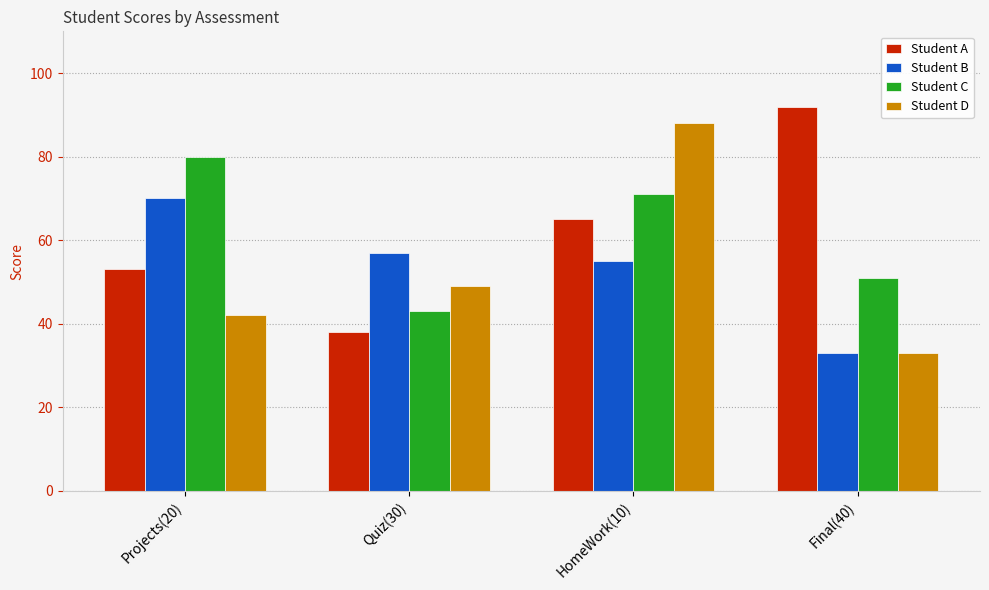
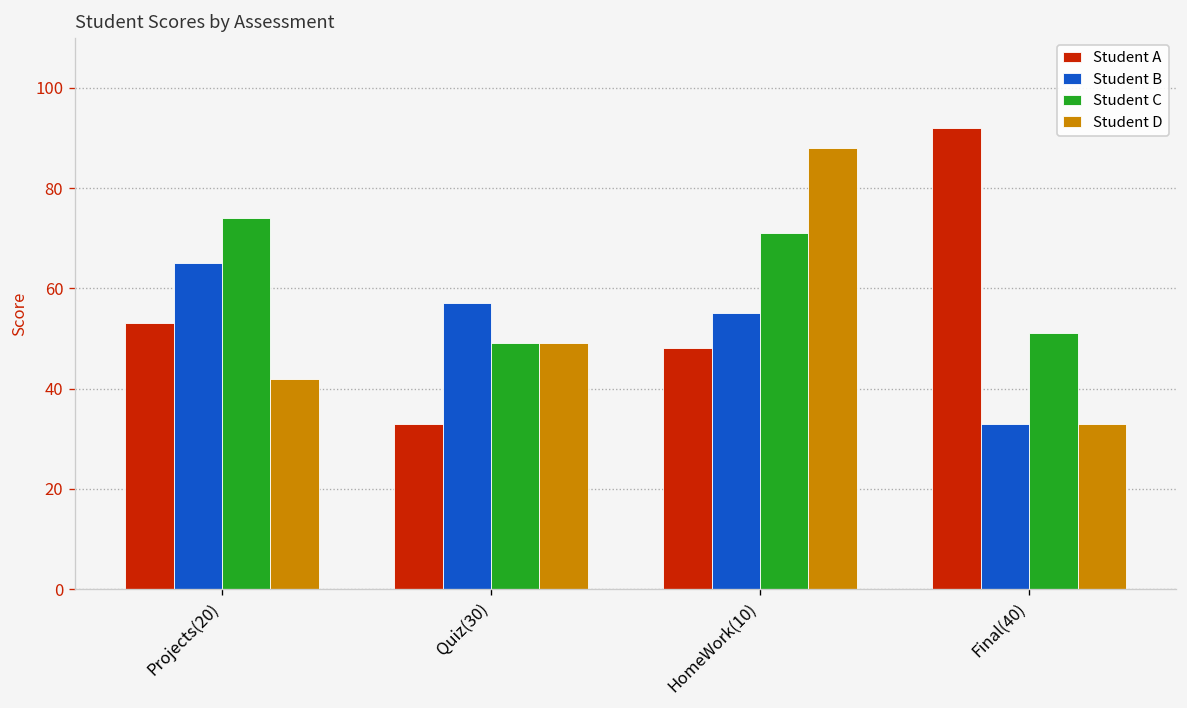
  {
    "Student A": {
      "Projects(20)": 53,
-     "Quiz(30)": 38,
-     "HomeWork(10)": 65,
+     "Quiz(30)": 33,
+     "HomeWork(10)": 48,
      "Final(40)": 92
    },
    "Student B": {
-     "Projects(20)": 70,
+     "Projects(20)": 65,
      "Quiz(30)": 57,
      "HomeWork(10)": 55,
      "Final(40)": 33
    },
    "Student C": {
-     "Projects(20)": 80,
-     "Quiz(30)": 43,
+     "Projects(20)": 74,
+     "Quiz(30)": 49,
      "HomeWork(10)": 71,
      "Final(40)": 51
    },
    "Student D": {
      "Projects(20)": 42,
      "Quiz(30)": 49,
      "HomeWork(10)": 88,
      "Final(40)": 33
    }
  }
